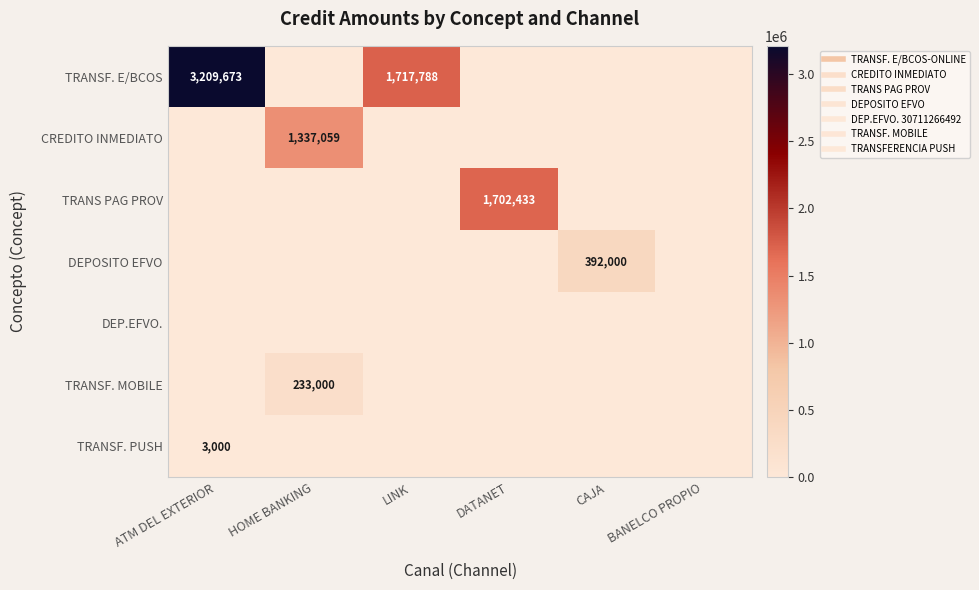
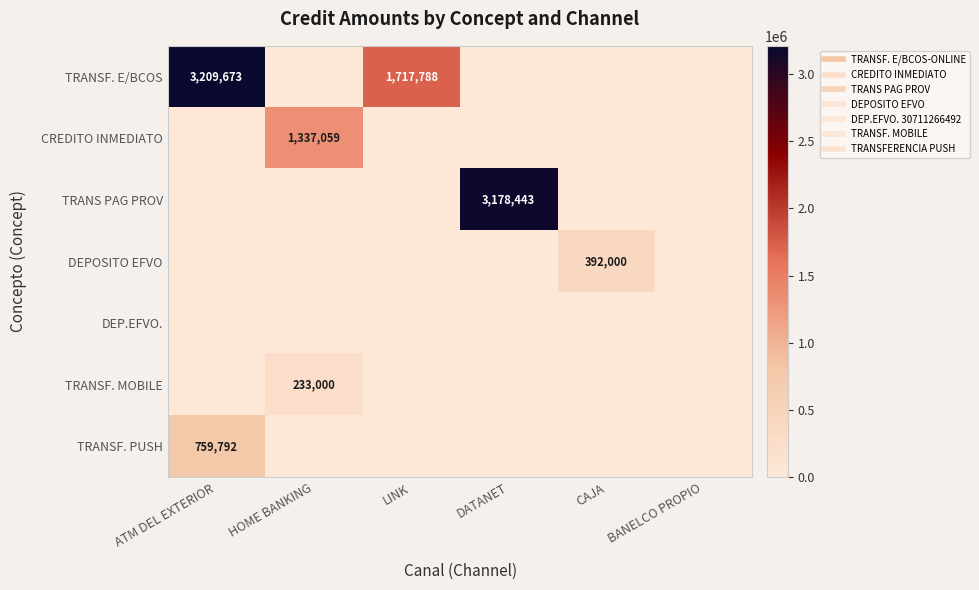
  {
    "TRANSF. E/BCOS": {
      "ATM DEL EXTERIOR": "3,209,673",
      "LINK": "1,717,788"
    },
    "CREDITO INMEDIATO": {
      "HOME BANKING": "1,337,059"
    },
    "TRANS PAG PROV": {
-     "DATANET": "1,702,433"
+     "DATANET": "3,178,443"
    },
    "DEPOSITO EFVO": {
      "CAJA": "392,000"
    },
    "TRANSF. MOBILE": {
      "HOME BANKING": "233,000"
    },
    "TRANSF. PUSH": {
-     "ATM DEL EXTERIOR": "3,000"
+     "ATM DEL EXTERIOR": "759,792"
    }
  }
